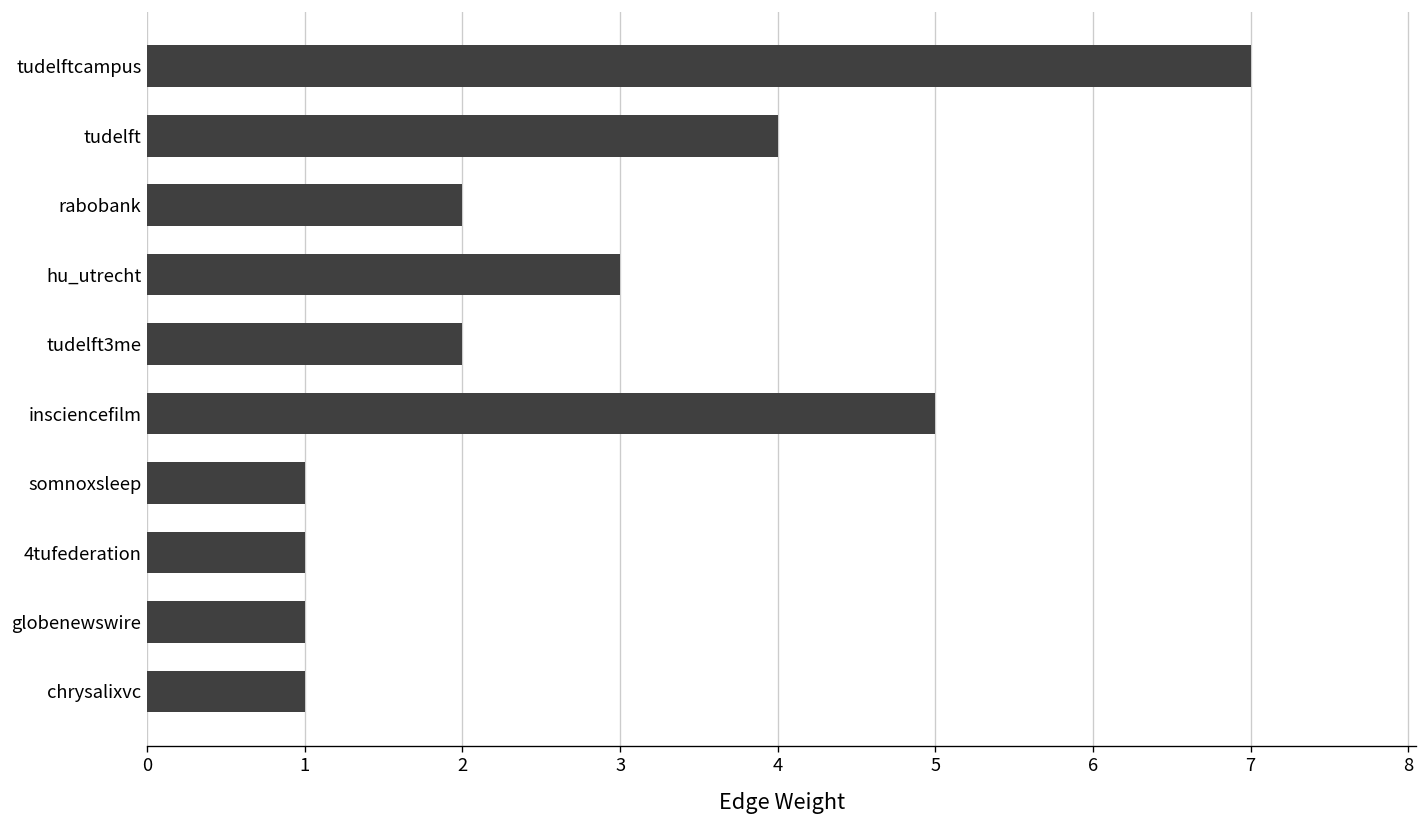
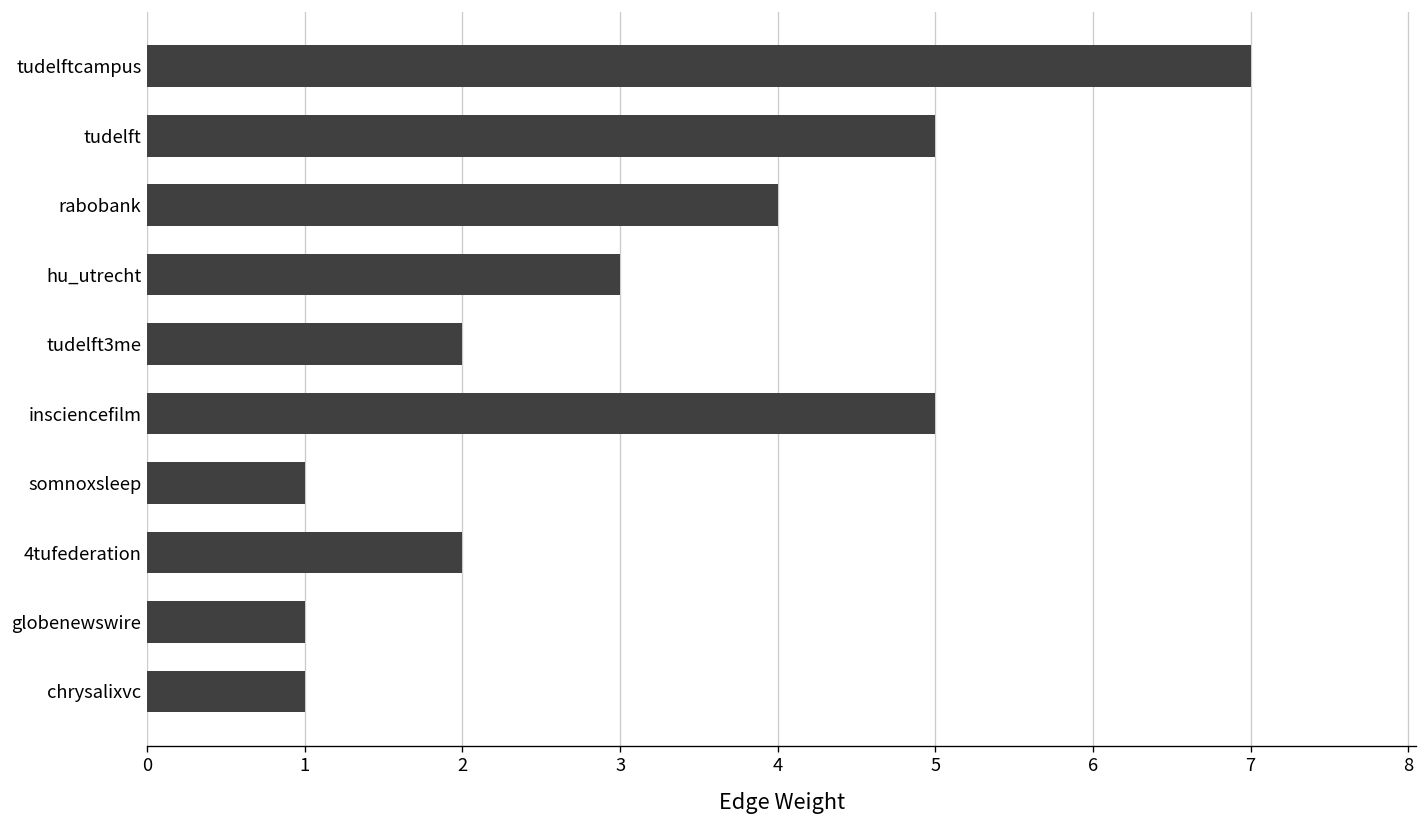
  {
    "tudelftcampus": 7,
-   "tudelft": 4,
-   "rabobank": 2,
+   "tudelft": 5,
+   "rabobank": 4,
    "hu_utrecht": 3,
    "tudelft3me": 2,
    "insciencefilm": 5,
    "somnoxsleep": 1,
-   "4tufederation": 1,
+   "4tufederation": 2,
    "globenewswire": 1,
    "chrysalixvc": 1
  }
